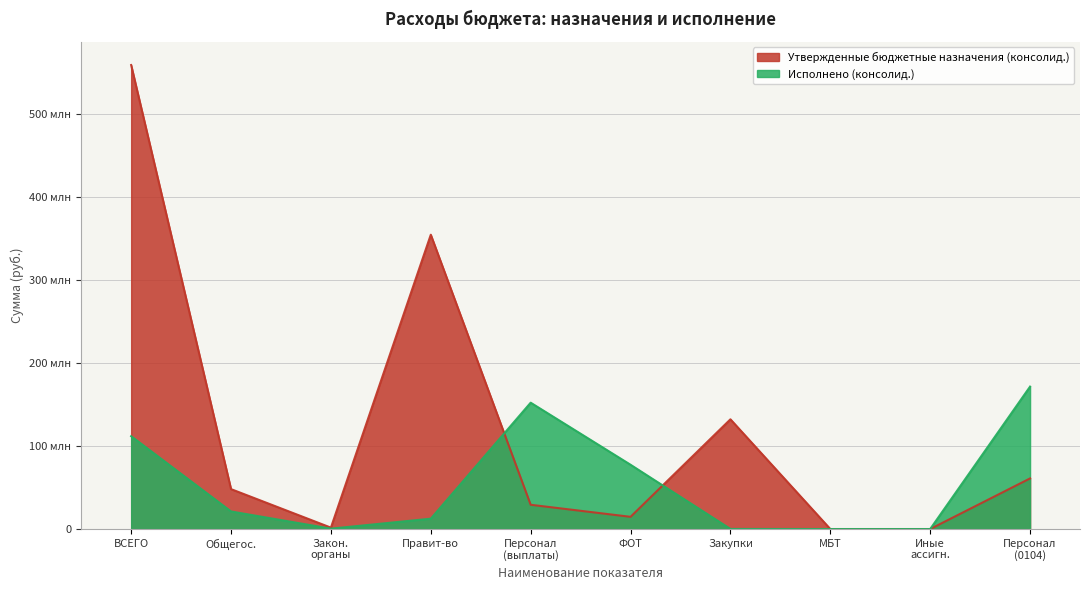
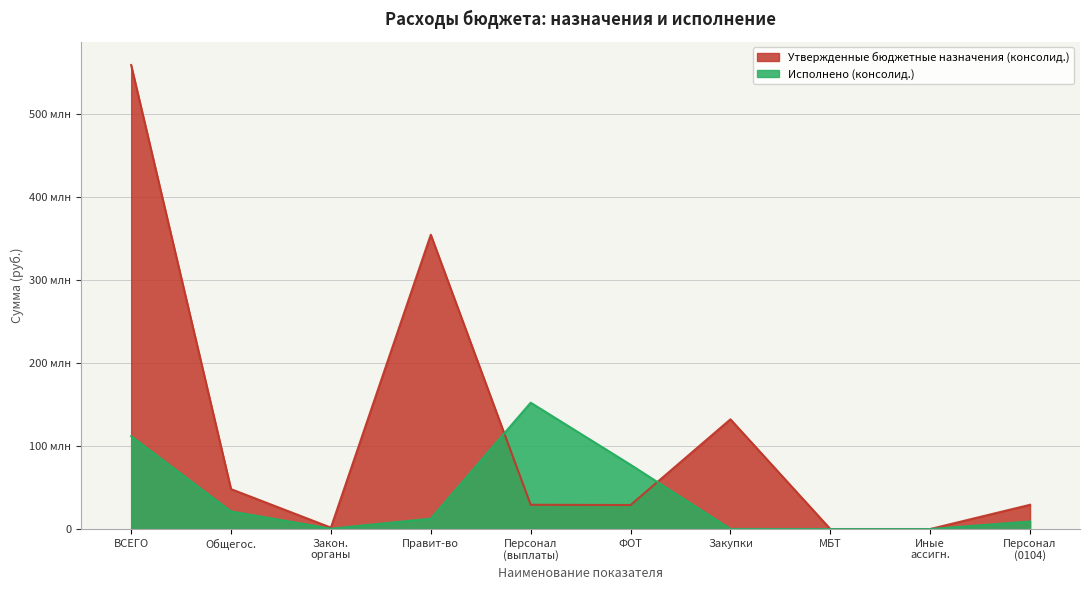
  {
    "Утвержденные бюджетные назначения (консолид.)": {
      "ВСЕГО": "560 млн",
      "Общегос.": "50 млн",
      "Правит-во": "350 млн",
      "Персонал (выплаты)": "30 млн",
-     "ФОТ": "10 млн",
+     "ФОТ": "30 млн",
      "Закупки": "130 млн",
-     "Персонал (0104)": "60 млн"
+     "Персонал (0104)": "30 млн"
    },
    "Исполнено (консолид.)": {
      "ВСЕГО": "110 млн",
      "Общегос.": "20 млн",
      "Правит-во": "10 млн",
      "Персонал (выплаты)": "150 млн",
      "ФОТ": "80 млн",
      "Закупки": "0 млн",
-     "Персонал (0104)": "170 млн"
+     "Персонал (0104)": "10 млн"
    }
  }
